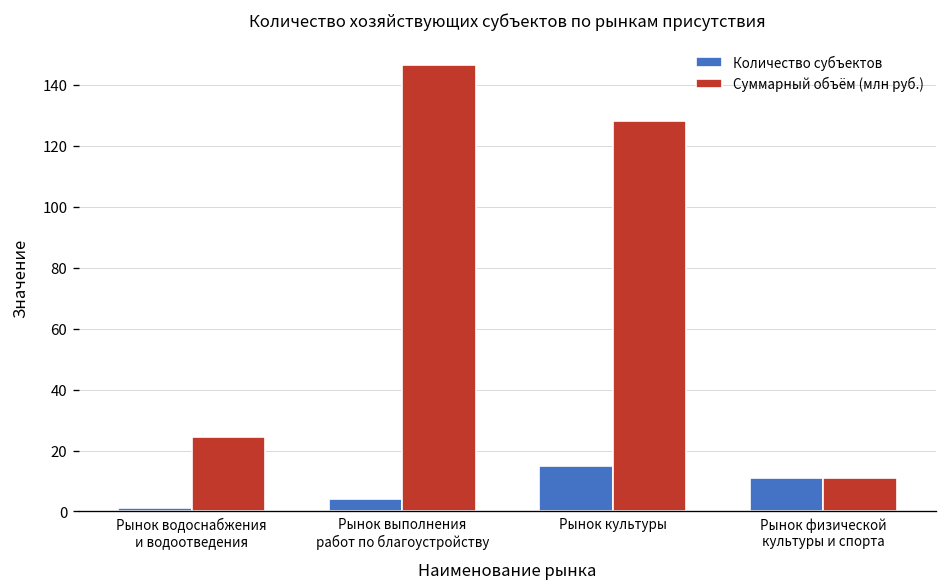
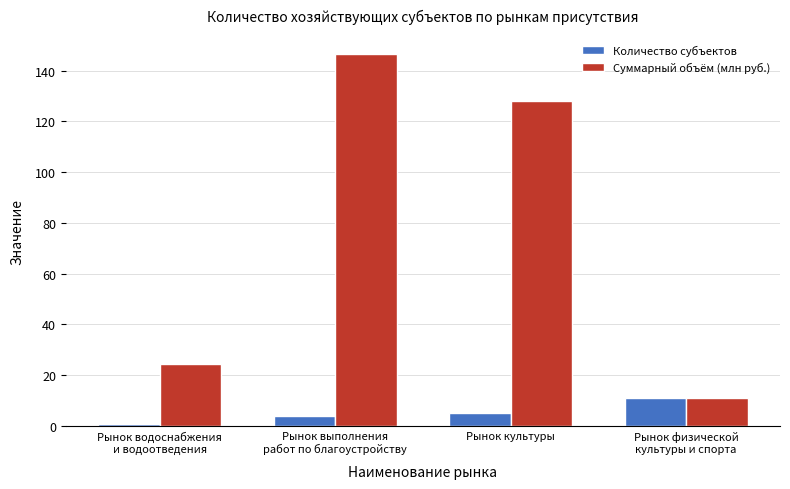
  {
    "Количество субъектов": {
      "Рынок водоснабжения и водоотведения": 1,
      "Рынок выполнения работ по благоустройству": 4,
-     "Рынок культуры": 15,
+     "Рынок культуры": 5,
      "Рынок физической культуры и спорта": 11
    },
    "Суммарный объём (млн руб.)": {
      "Рынок водоснабжения и водоотведения": 24,
      "Рынок выполнения работ по благоустройству": 147,
      "Рынок культуры": 128,
      "Рынок физической культуры и спорта": 11
    }
  }
